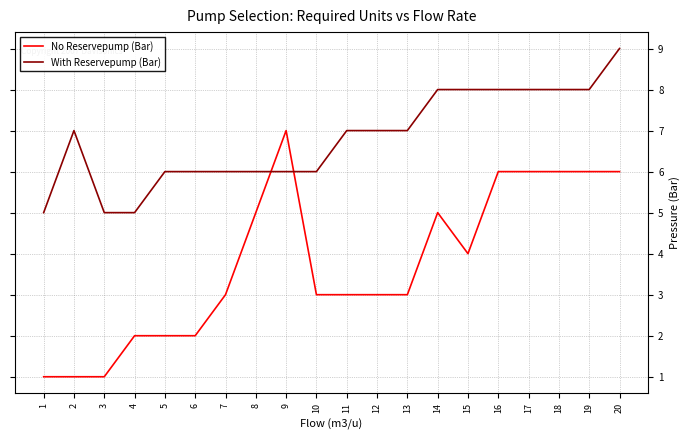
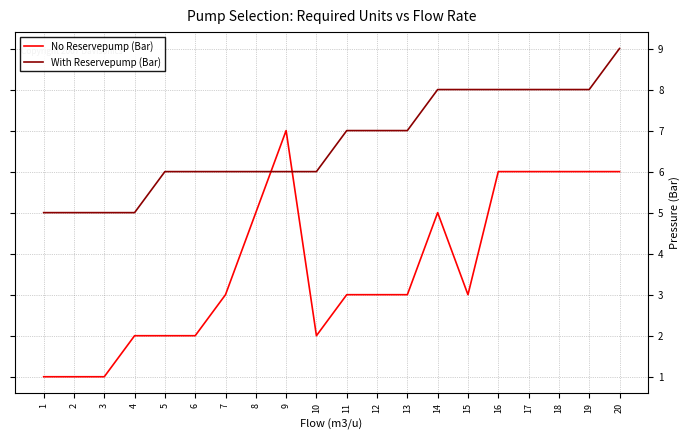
  {
    "No Reservepump (Bar)": {
      "1": 1,
      "2": 1,
      "3": 1,
      "4": 2,
      "5": 2,
      "6": 2,
      "7": 3,
      "8": 5,
      "9": 7,
-     "10": 3,
+     "10": 2,
      "11": 3,
      "12": 3,
      "13": 3,
      "14": 5,
-     "15": 4,
+     "15": 3,
      "16": 6,
      "17": 6,
      "18": 6,
      "19": 6,
      "20": 6
    },
    "With Reservepump (Bar)": {
      "1": 5,
-     "2": 7,
+     "2": 5,
      "3": 5,
      "4": 5,
      "5": 6,
      "6": 6,
      "7": 6,
      "8": 6,
      "9": 6,
      "10": 6,
      "11": 7,
      "12": 7,
      "13": 7,
      "14": 8,
      "15": 8,
      "16": 8,
      "17": 8,
      "18": 8,
      "19": 8,
      "20": 9
    }
  }
